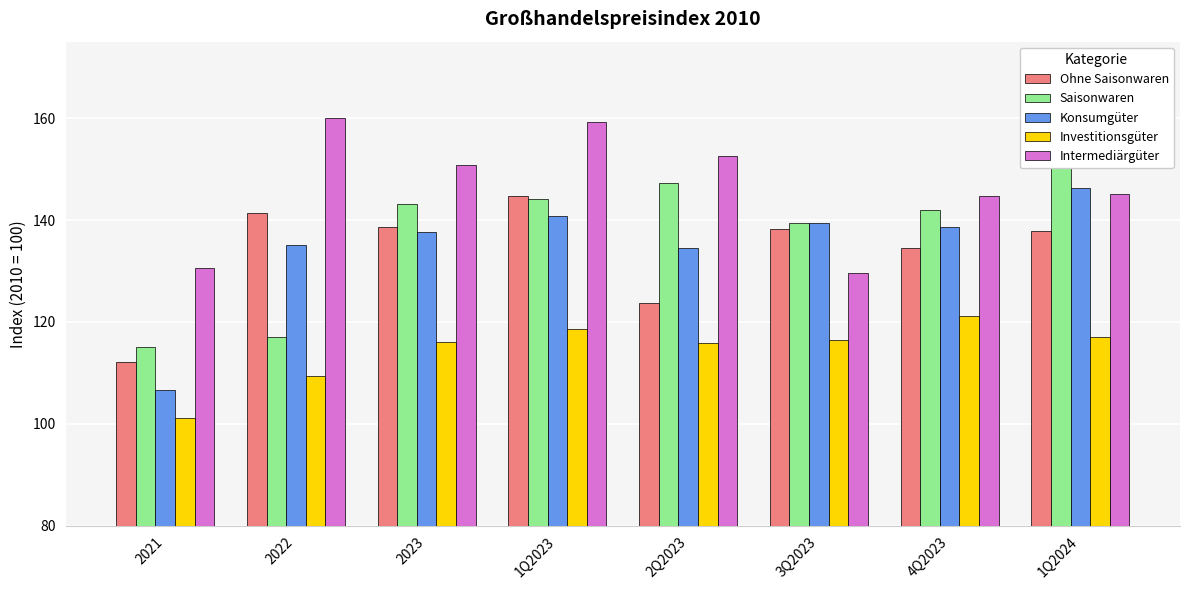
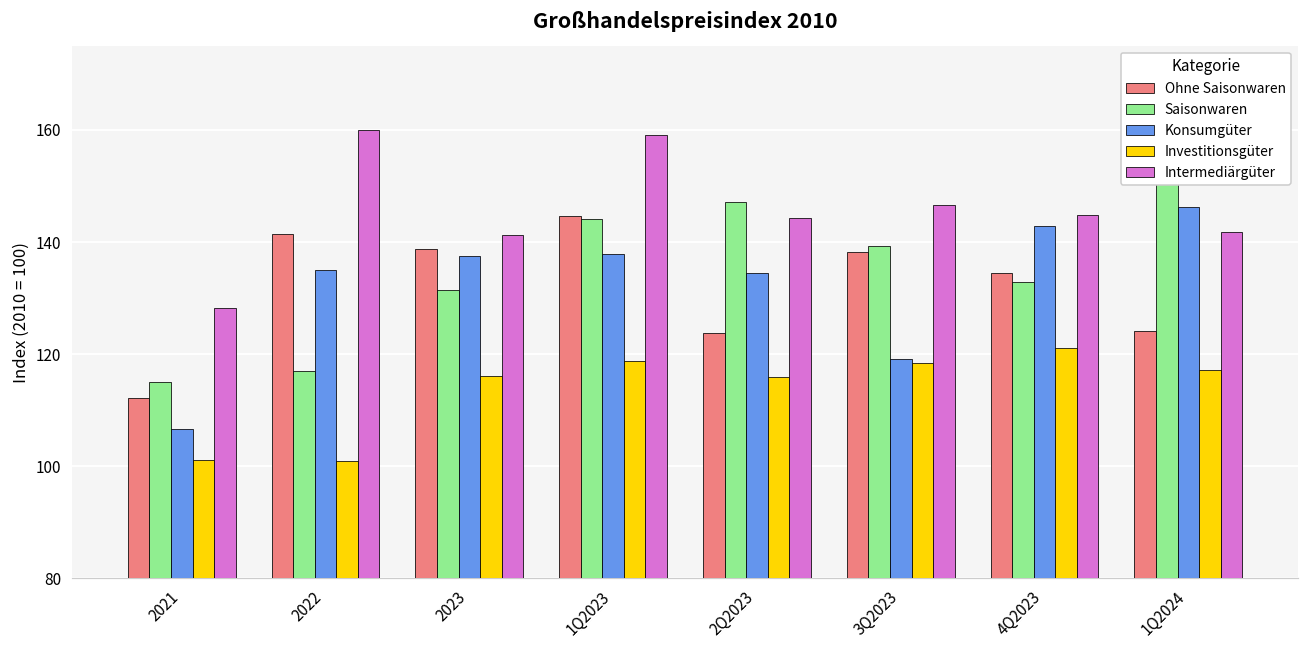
  {
    "Ohne Saisonwaren": {
      "2021": 112,
      "2022": 141,
      "2023": 139,
      "1Q2023": 145,
      "2Q2023": 124,
      "3Q2023": 138,
      "4Q2023": 135,
-     "1Q2024": 138
+     "1Q2024": 124
    },
    "Saisonwaren": {
      "2021": 115,
      "2022": 117,
-     "2023": 143,
+     "2023": 131,
      "1Q2023": 144,
      "2Q2023": 147,
      "3Q2023": 139,
-     "4Q2023": 142
+     "4Q2023": 133
    },
    "Konsumgüter": {
      "2021": 107,
      "2022": 135,
      "2023": 138,
-     "1Q2023": 141,
+     "1Q2023": 138,
      "2Q2023": 134,
-     "3Q2023": 140,
-     "4Q2023": 139,
+     "3Q2023": 119,
+     "4Q2023": 143,
      "1Q2024": 146
    },
    "Investitionsgüter": {
      "2021": 101,
-     "2022": 109,
+     "2022": 101,
      "2023": 116,
      "1Q2023": 119,
      "2Q2023": 116,
-     "3Q2023": 116,
+     "3Q2023": 118,
      "4Q2023": 121,
      "1Q2024": 117
    },
    "Intermediärgüter": {
-     "2021": 131,
+     "2021": 128,
      "2022": 160,
-     "2023": 151,
+     "2023": 141,
      "1Q2023": 159,
-     "2Q2023": 153,
-     "3Q2023": 130,
+     "2Q2023": 144,
+     "3Q2023": 147,
      "4Q2023": 145,
-     "1Q2024": 145
+     "1Q2024": 142
    }
  }
